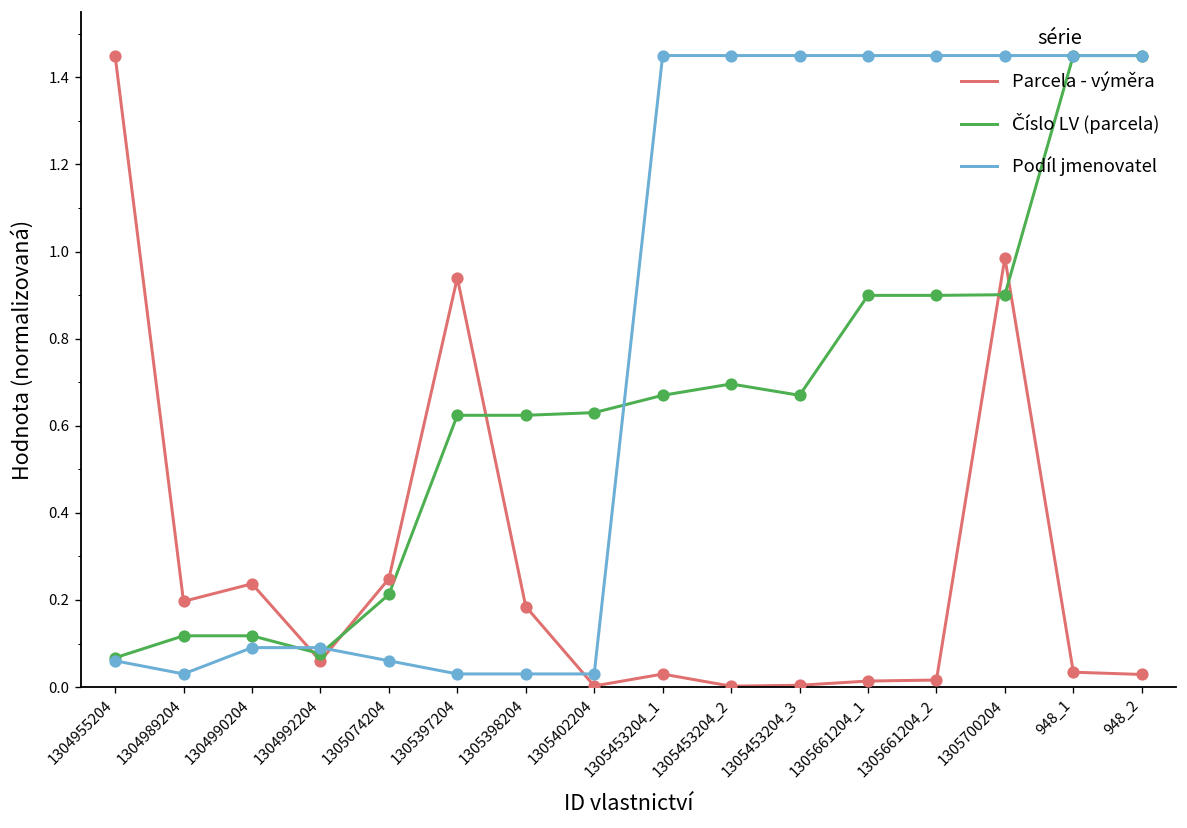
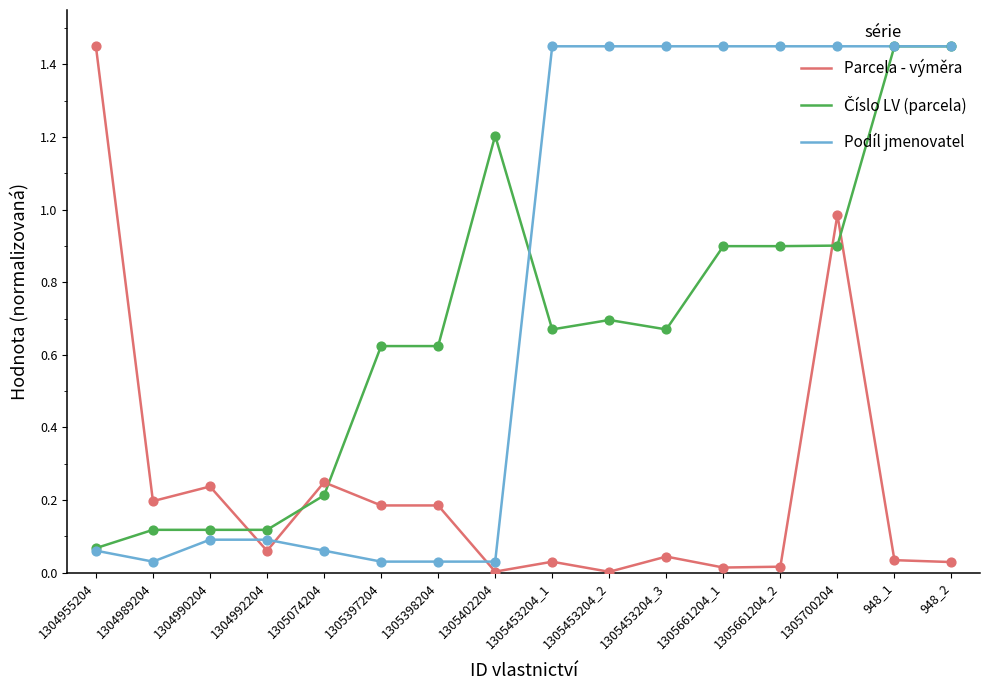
  {
    "Parcela - výměra": {
      "1304955204": 1.45,
      "1304989204": 0.20,
      "1304990204": 0.24,
      "1304992204": 0.06,
      "1305074204": 0.25,
-     "1305397204": 0.94,
+     "1305397204": 0.18,
      "1305398204": 0.18,
      "1305402204": 0.00,
      "1305453204_1": 0.03,
      "1305453204_2": 0.00,
-     "1305453204_3": 0.00,
+     "1305453204_3": 0.04,
      "1305661204_1": 0.01,
      "1305661204_2": 0.02,
      "1305700204": 0.99,
      "948_1": 0.03,
      "948_2": 0.03
    },
    "Číslo LV (parcela)": {
      "1304989204": 0.12,
      "1304990204": 0.12,
-     "1304992204": 0.08,
+     "1304992204": 0.12,
      "1305074204": 0.21,
      "1305397204": 0.62,
      "1305398204": 0.62,
-     "1305402204": 0.63,
+     "1305402204": 1.20,
      "1305453204_1": 0.67,
      "1305453204_2": 0.70,
      "1305453204_3": 0.67,
      "1305661204_1": 0.90,
      "1305661204_2": 0.90,
      "1305700204": 0.90
    },
    "Podíl jmenovatel": {
      "1304989204": 0.03,
      "1304990204": 0.09,
      "1304992204": 0.09,
      "1305074204": 0.06,
      "1305397204": 0.03,
      "1305398204": 0.03,
      "1305402204": 0.03,
      "1305453204_1": 1.45,
      "1305453204_2": 1.45,
      "1305453204_3": 1.45,
      "1305661204_1": 1.45,
      "1305661204_2": 1.45,
      "1305700204": 1.45
    }
  }
